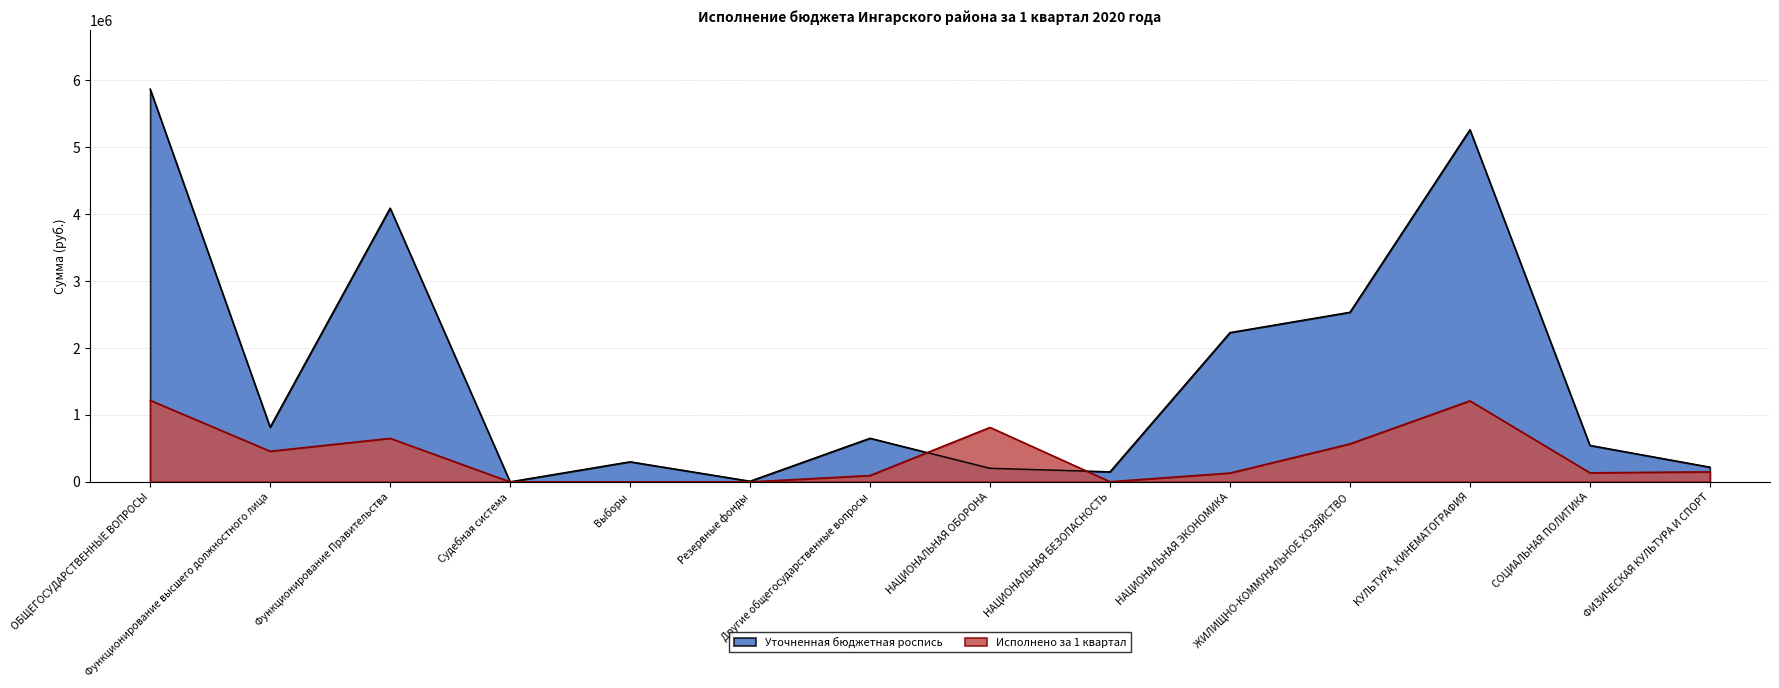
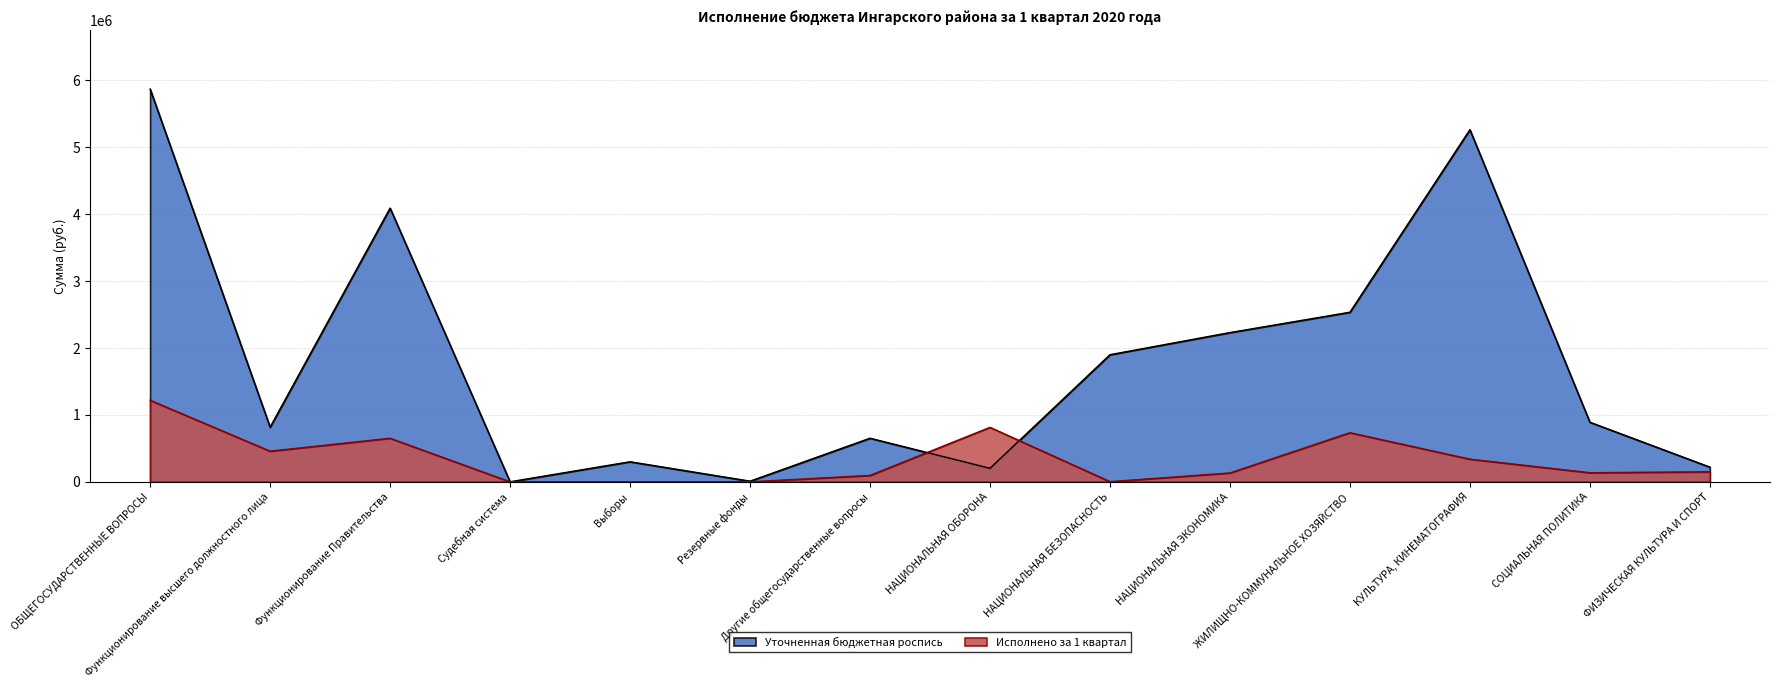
  {
    "Уточненная бюджетная роспись": {
      "ОБЩЕГОСУДАРСТВЕННЫЕ ВОПРОСЫ": 5900000,
      "Функционирование высшего должностного лица": 800000,
      "Функционирование Правительства": 4100000,
      "Выборы": 300000,
      "Другие общегосударственные вопросы": 700000,
      "НАЦИОНАЛЬНАЯ ОБОРОНА": 200000,
-     "НАЦИОНАЛЬНАЯ БЕЗОПАСНОСТЬ": 200000,
+     "НАЦИОНАЛЬНАЯ БЕЗОПАСНОСТЬ": 1900000,
      "НАЦИОНАЛЬНАЯ ЭКОНОМИКА": 2200000,
      "ЖИЛИЩНО-КОММУНАЛЬНОЕ ХОЗЯЙСТВО": 2500000,
      "КУЛЬТУРА, КИНЕМАТОГРАФИЯ": 5300000,
-     "СОЦИАЛЬНАЯ ПОЛИТИКА": 500000,
+     "СОЦИАЛЬНАЯ ПОЛИТИКА": 900000,
      "ФИЗИЧЕСКАЯ КУЛЬТУРА И СПОРТ": 200000
    },
    "Исполнено за 1 квартал": {
      "ОБЩЕГОСУДАРСТВЕННЫЕ ВОПРОСЫ": 1200000,
      "Функционирование высшего должностного лица": 500000,
      "Функционирование Правительства": 700000,
      "Выборы": 0,
      "Другие общегосударственные вопросы": 100000,
      "НАЦИОНАЛЬНАЯ ОБОРОНА": 800000,
      "НАЦИОНАЛЬНАЯ БЕЗОПАСНОСТЬ": 0,
      "НАЦИОНАЛЬНАЯ ЭКОНОМИКА": 100000,
-     "ЖИЛИЩНО-КОММУНАЛЬНОЕ ХОЗЯЙСТВО": 600000,
-     "КУЛЬТУРА, КИНЕМАТОГРАФИЯ": 1200000,
+     "ЖИЛИЩНО-КОММУНАЛЬНОЕ ХОЗЯЙСТВО": 700000,
+     "КУЛЬТУРА, КИНЕМАТОГРАФИЯ": 300000,
      "СОЦИАЛЬНАЯ ПОЛИТИКА": 100000,
      "ФИЗИЧЕСКАЯ КУЛЬТУРА И СПОРТ": 200000
    }
  }
